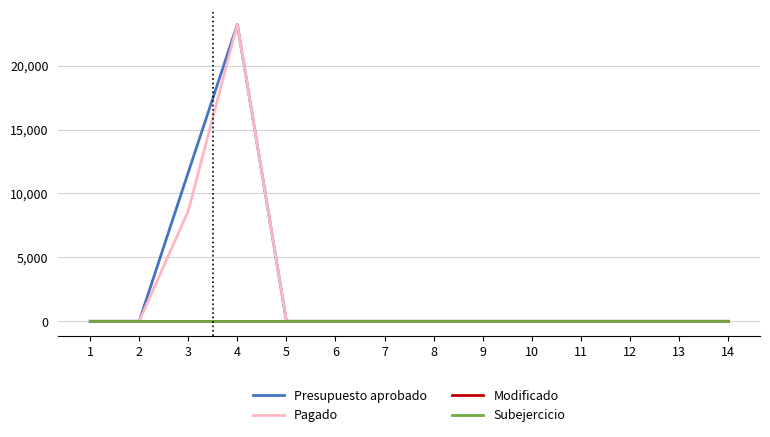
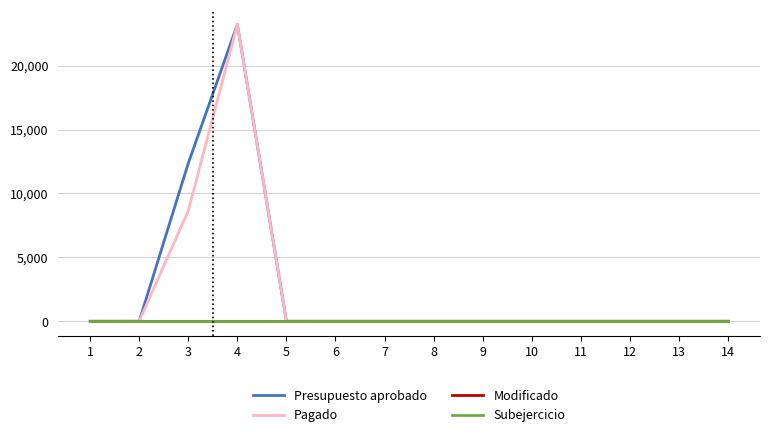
  {
    "Presupuesto aprobado": {
-     "3": "11,600"
+     "3": "12,400"
    },
    "Pagado": {
      "3": "8,600"
    },
    "Subejercicio": {
      "3": "0",
      "4": "0"
    }
  }
